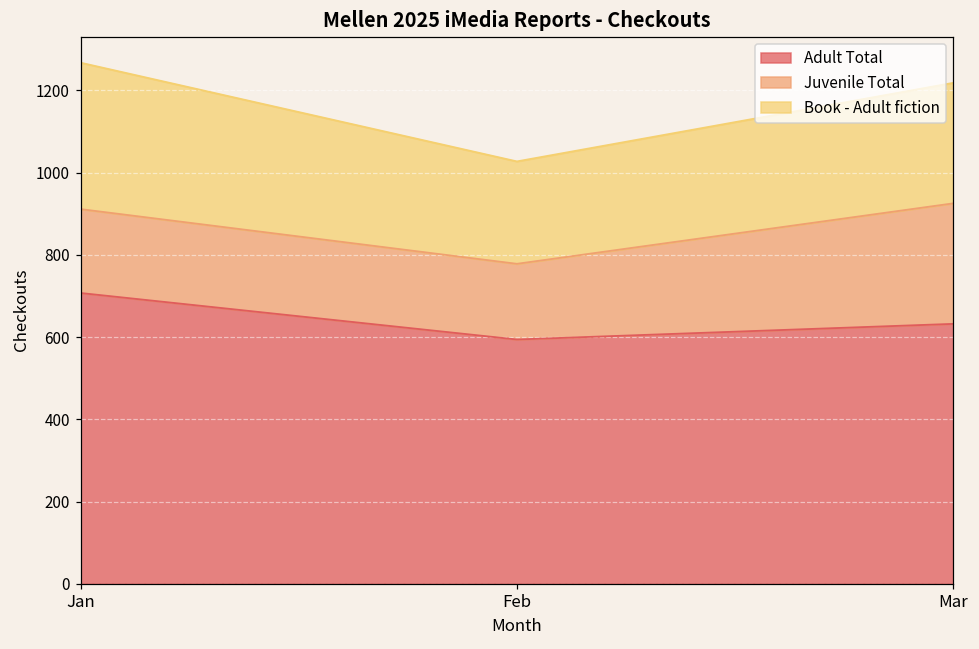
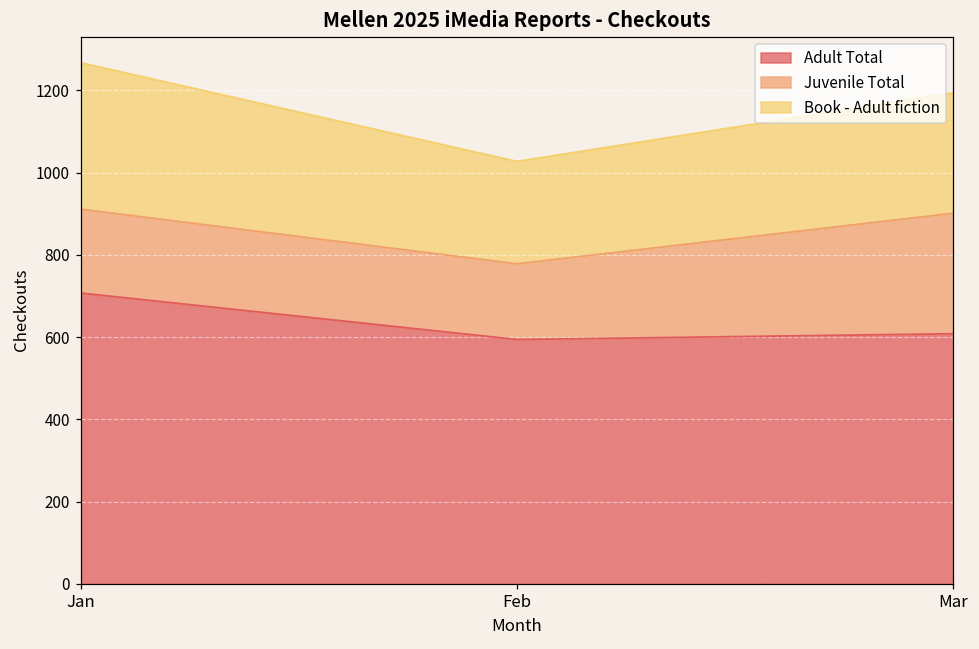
  {
    "Adult Total": {
      "Jan": 710,
      "Feb": 590,
-     "Mar": 630
+     "Mar": 610
    }
  }
